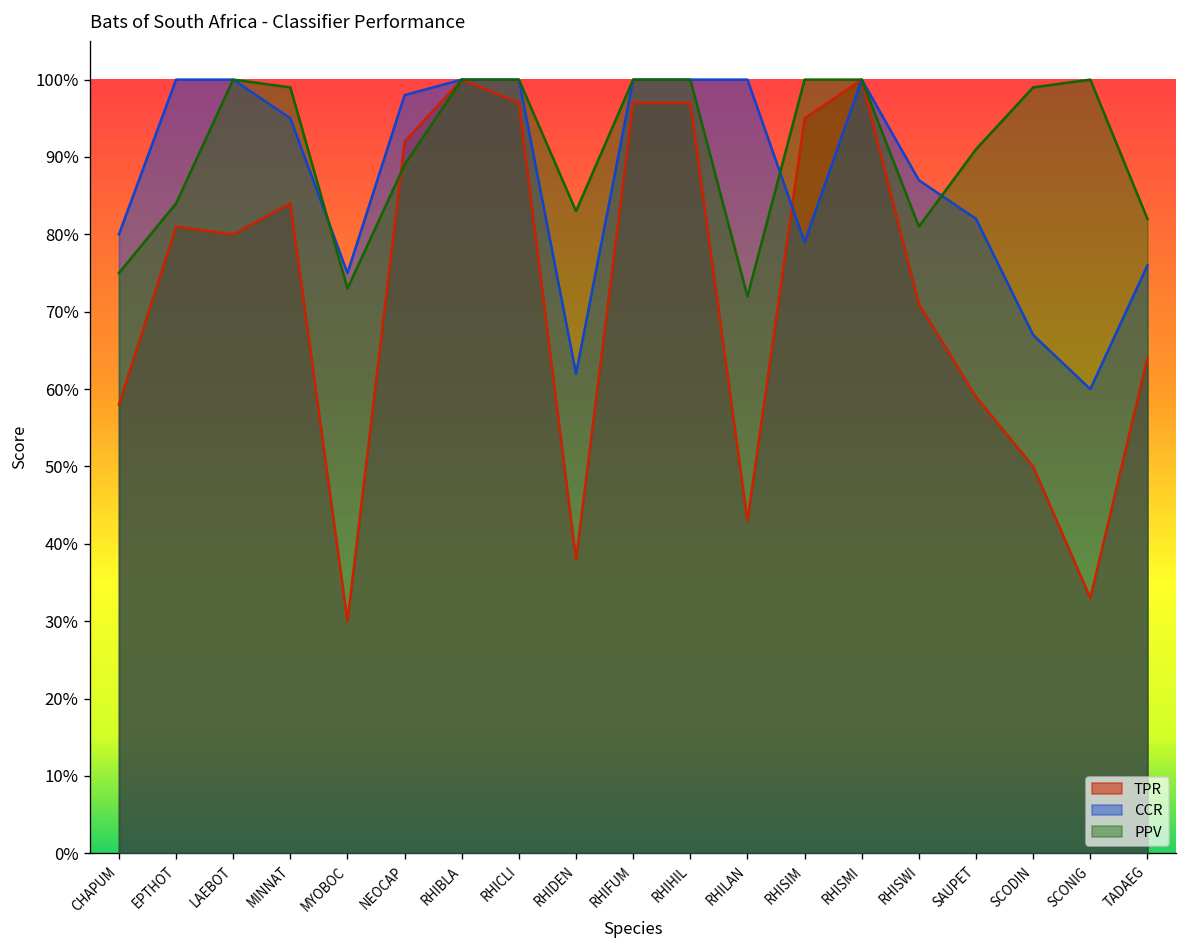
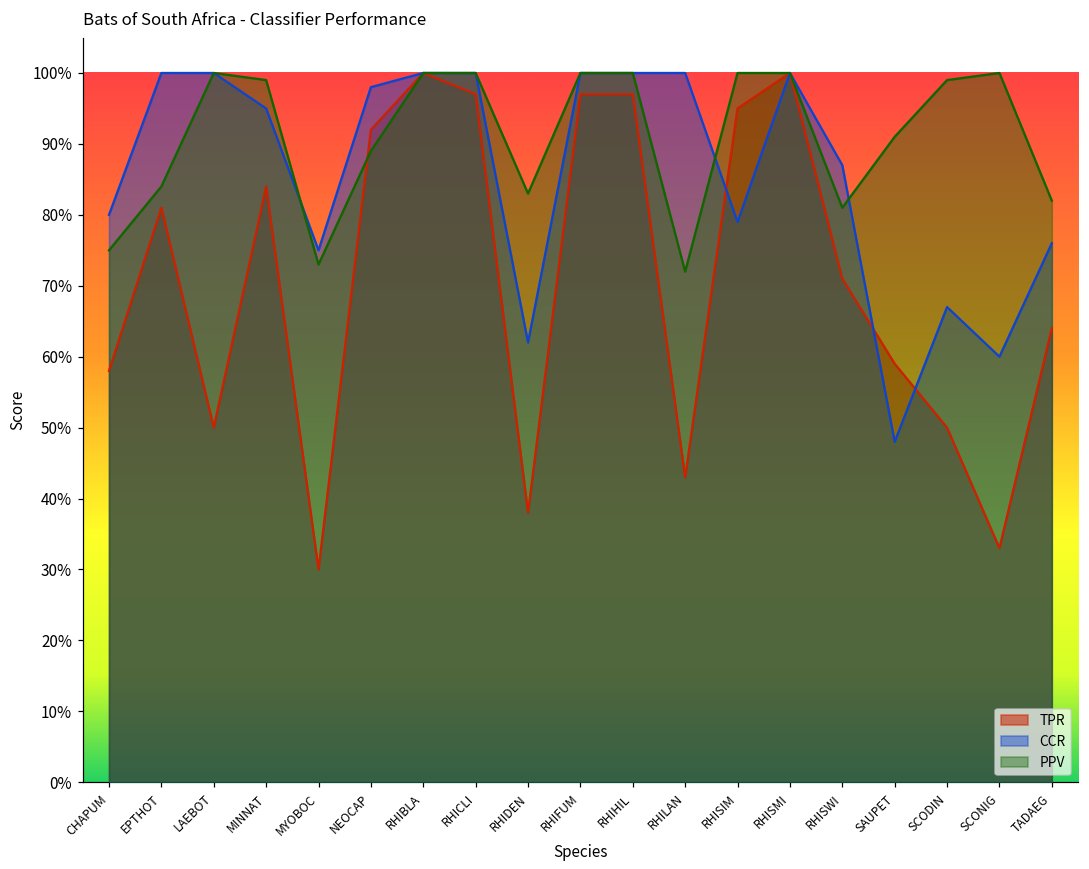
  {
    "TPR": {
      "CHAPUM": "58%",
      "EPTHOT": "81%",
-     "LAEBOT": "80%",
+     "LAEBOT": "50%",
      "MINNAT": "84%",
      "MYOBOC": "30%",
      "NEOCAP": "92%",
      "RHICLI": "97%",
      "RHIDEN": "38%",
      "RHIFUM": "97%",
      "RHIHIL": "97%",
      "RHILAN": "43%",
      "RHISIM": "95%",
      "RHISWI": "71%",
      "SAUPET": "59%",
      "SCODIN": "50%",
      "SCONIG": "33%",
      "TADAEG": "64%"
    },
    "CCR": {
      "CHAPUM": "80%",
      "EPTHOT": "100%",
      "MINNAT": "95%",
      "MYOBOC": "75%",
      "NEOCAP": "98%",
      "RHIDEN": "62%",
      "RHILAN": "100%",
      "RHISIM": "79%",
      "RHISWI": "87%",
-     "SAUPET": "82%",
+     "SAUPET": "48%",
      "SCODIN": "67%",
      "SCONIG": "60%",
      "TADAEG": "76%"
    },
    "PPV": {
      "CHAPUM": "75%",
      "EPTHOT": "84%",
      "MINNAT": "99%",
      "MYOBOC": "73%",
      "NEOCAP": "89%",
      "RHIDEN": "83%",
      "RHILAN": "72%",
      "RHISIM": "100%",
      "RHISWI": "81%",
      "SAUPET": "91%",
      "SCODIN": "99%",
      "SCONIG": "100%",
      "TADAEG": "82%"
    }
  }
